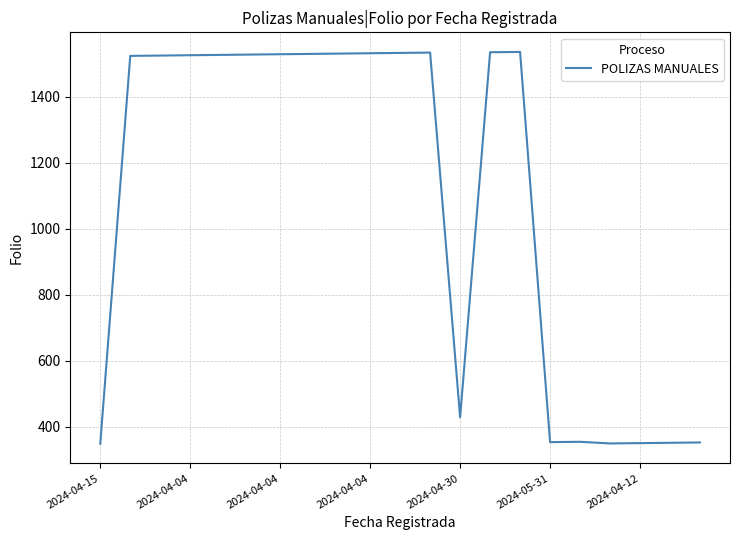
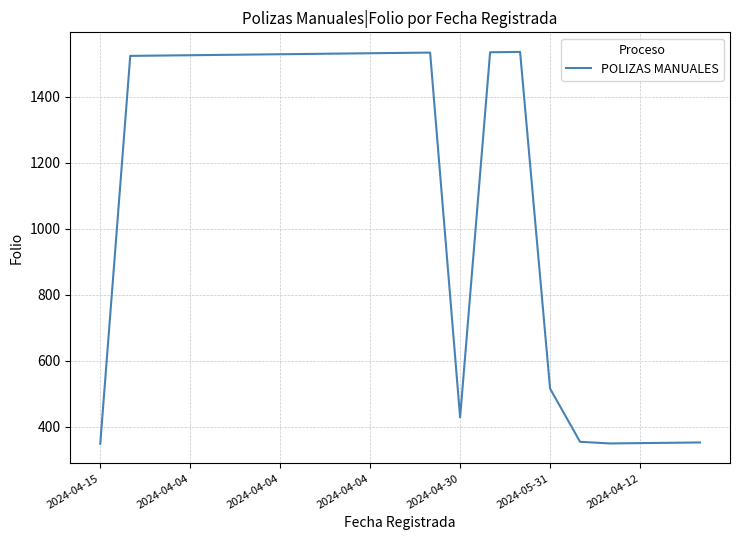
  {
    "2024-04-15": 350,
    "2024-04-30": 430,
-   "2024-05-31": 350
+   "2024-05-31": 520
  }
